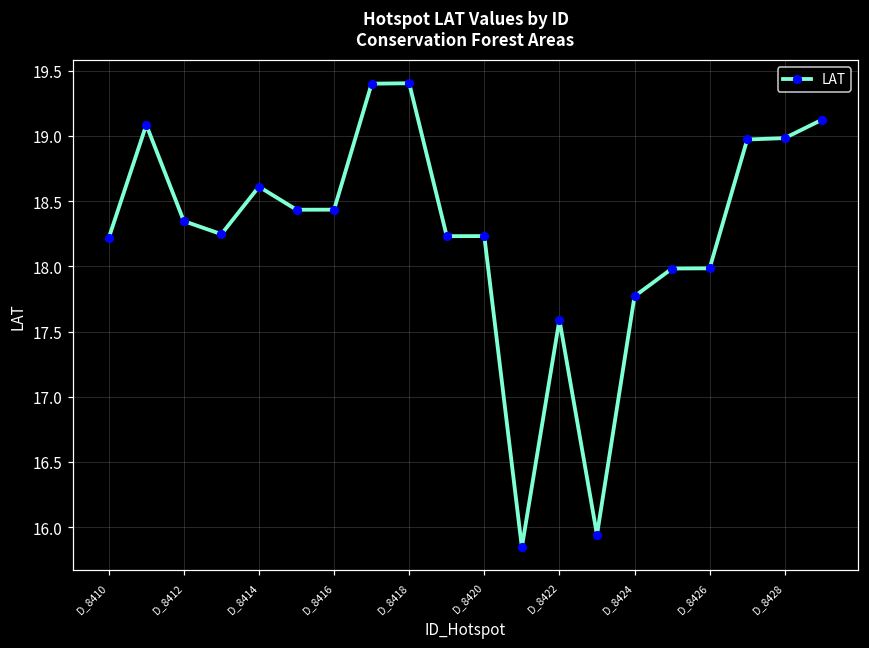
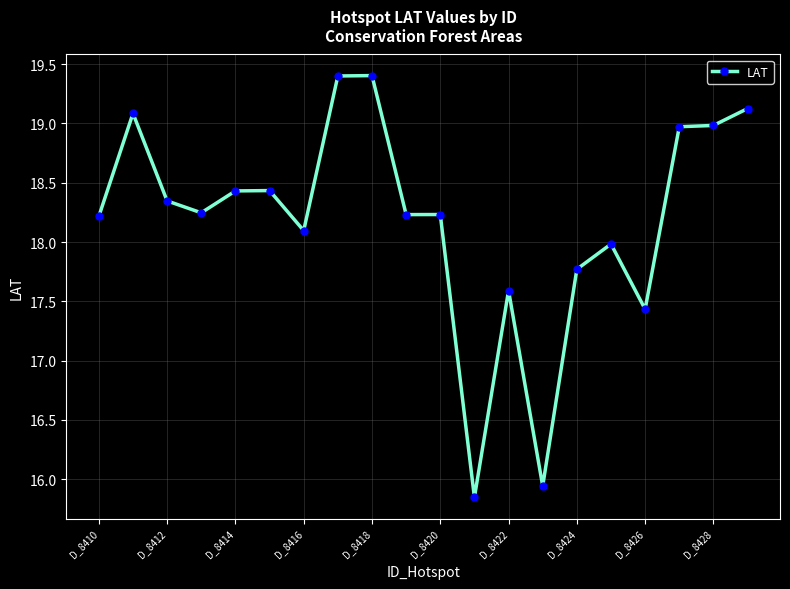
  {
    "D_8410": 18.22,
    "D_8412": 18.35,
-   "D_8414": 18.61,
-   "D_8416": 18.43,
+   "D_8414": 18.43,
+   "D_8416": 18.10,
    "D_8418": 19.40,
    "D_8420": 18.23,
    "D_8422": 17.59,
    "D_8424": 17.77,
-   "D_8426": 17.98,
+   "D_8426": 17.43,
    "D_8428": 18.98
  }
